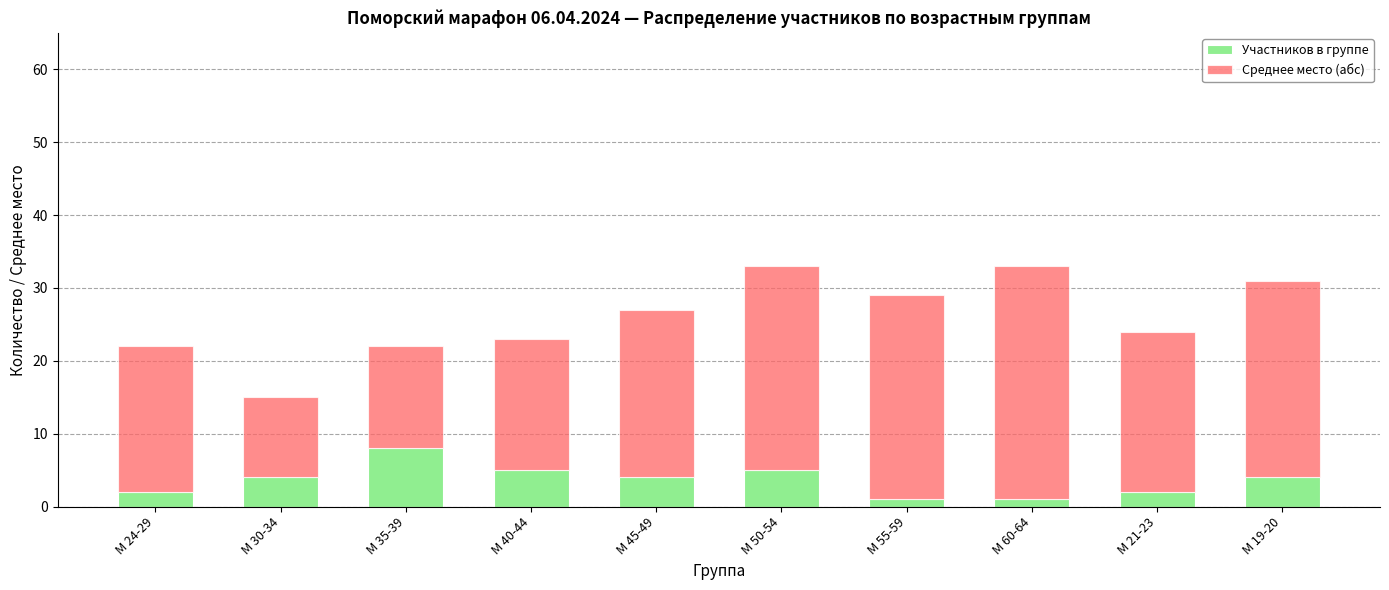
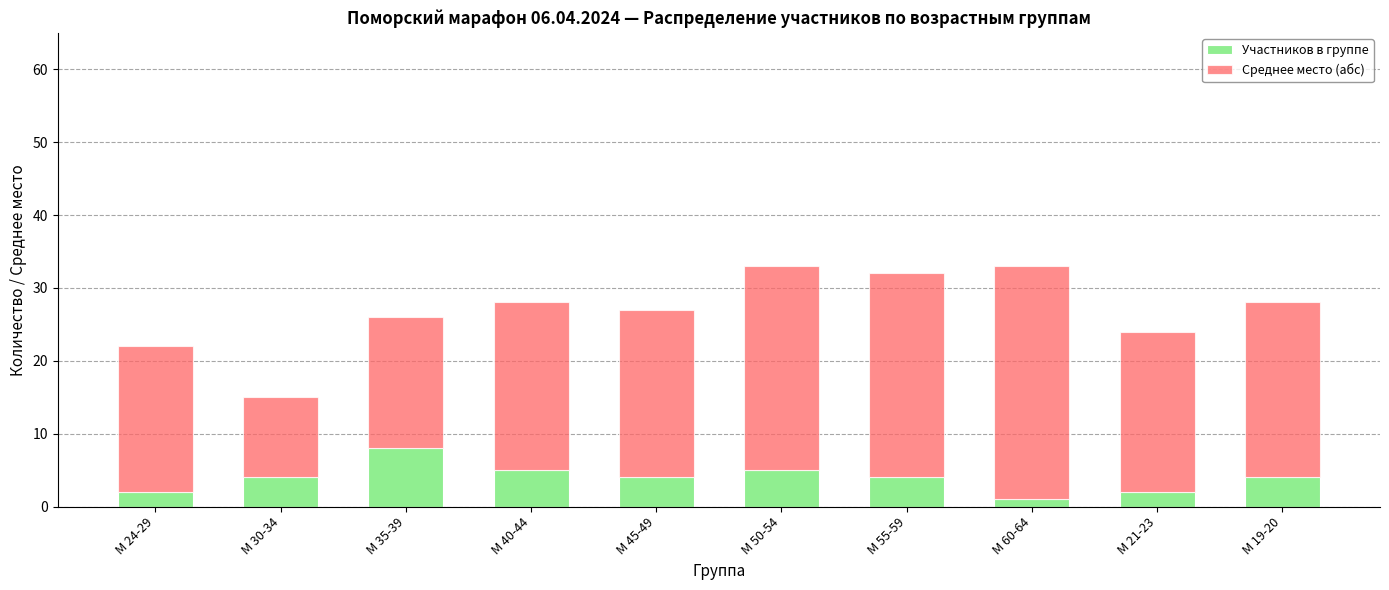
  {
    "Участников в группе": {
      "М 24-29": 2,
      "М 30-34": 4,
      "М 35-39": 8,
      "М 40-44": 5,
      "М 45-49": 4,
      "М 50-54": 5,
-     "М 55-59": 1,
+     "М 55-59": 4,
      "М 60-64": 1,
      "М 21-23": 2,
      "М 19-20": 4
    },
    "Среднее место (абс)": {
      "М 24-29": 20,
      "М 30-34": 11,
-     "М 35-39": 14,
-     "М 40-44": 18,
+     "М 35-39": 18,
+     "М 40-44": 23,
      "М 45-49": 23,
      "М 50-54": 28,
      "М 55-59": 28,
      "М 60-64": 32,
      "М 21-23": 22,
-     "М 19-20": 27
+     "М 19-20": 24
    }
  }
